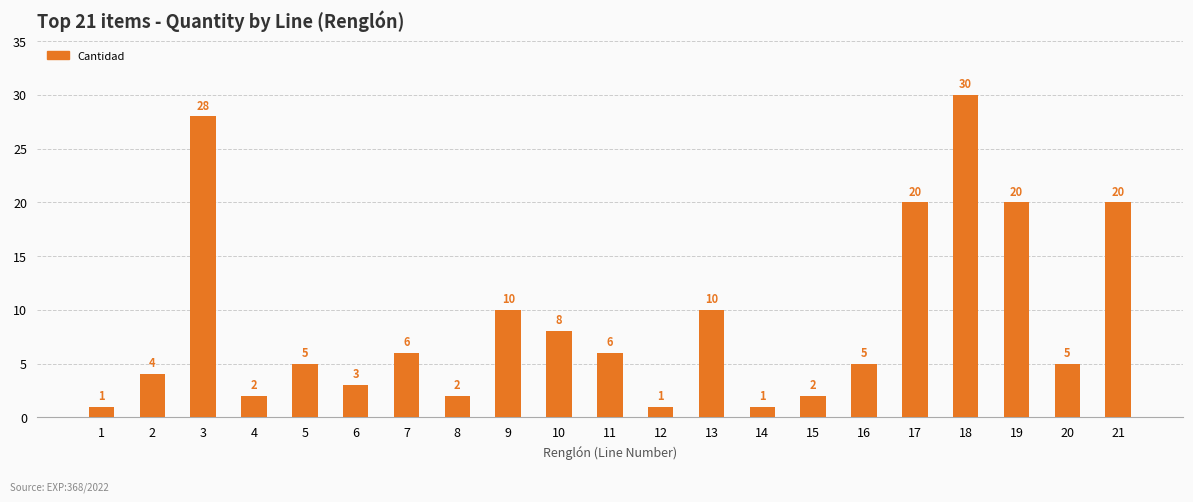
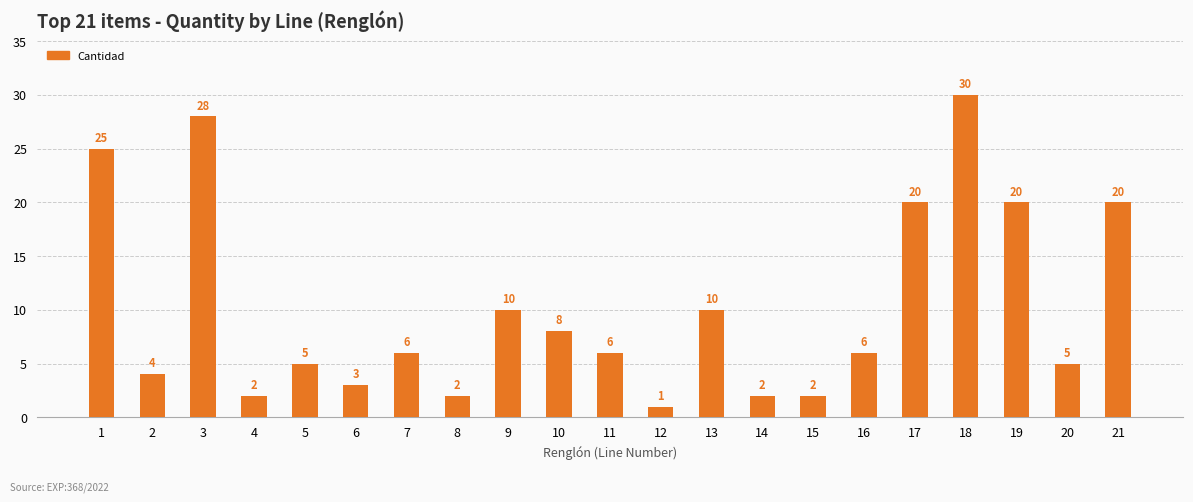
  {
-   "1": 1,
+   "1": 25,
    "2": 4,
    "3": 28,
    "4": 2,
    "5": 5,
    "6": 3,
    "7": 6,
    "8": 2,
    "9": 10,
    "10": 8,
    "11": 6,
    "12": 1,
    "13": 10,
-   "14": 1,
+   "14": 2,
    "15": 2,
-   "16": 5,
+   "16": 6,
    "17": 20,
    "18": 30,
    "19": 20,
    "20": 5,
    "21": 20
  }
